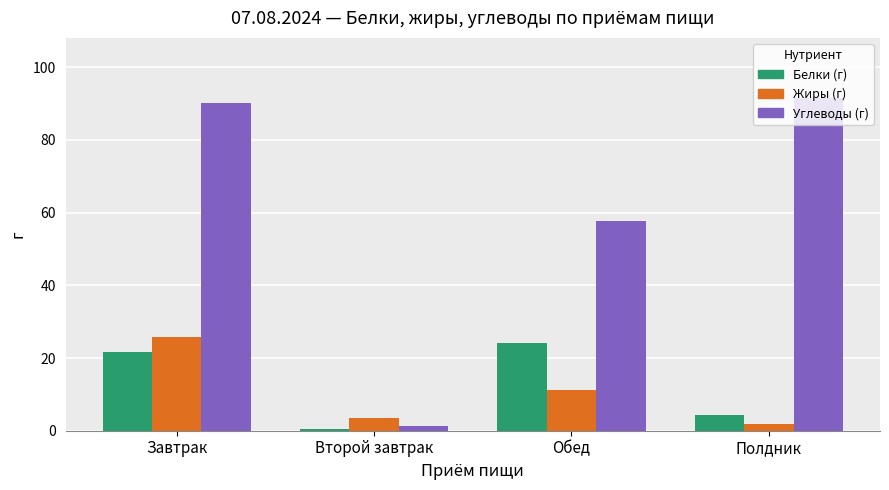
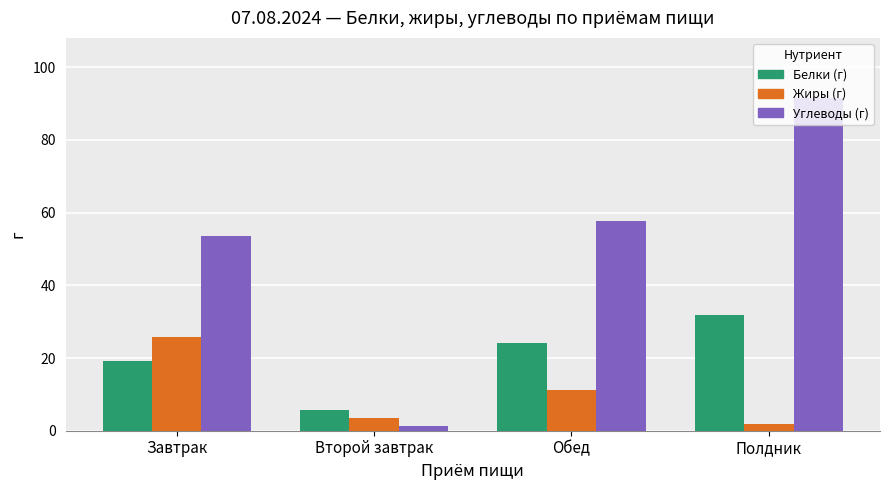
  {
    "Белки (г)": {
-     "Завтрак": 22,
-     "Второй завтрак": 0,
+     "Завтрак": 19,
+     "Второй завтрак": 6,
      "Обед": 24,
-     "Полдник": 4
+     "Полдник": 32
    },
    "Жиры (г)": {
      "Завтрак": 26,
      "Второй завтрак": 4,
      "Обед": 11,
      "Полдник": 2
    },
    "Углеводы (г)": {
-     "Завтрак": 90,
+     "Завтрак": 54,
      "Второй завтрак": 1,
      "Обед": 58
    }
  }
